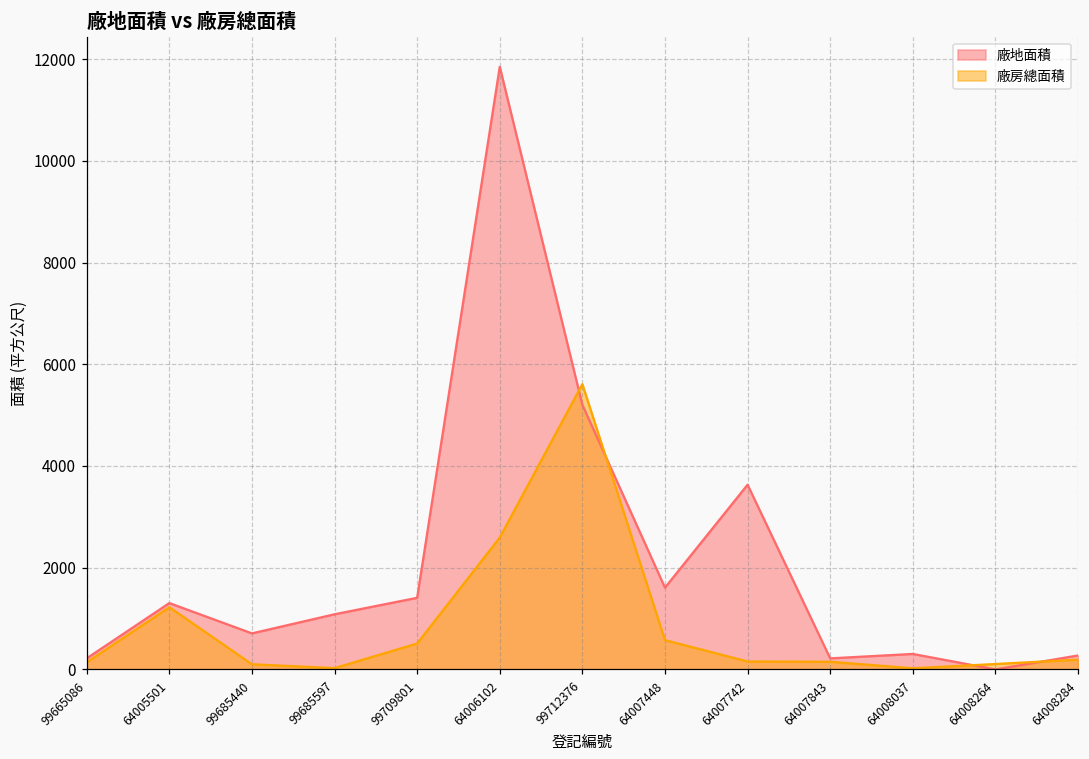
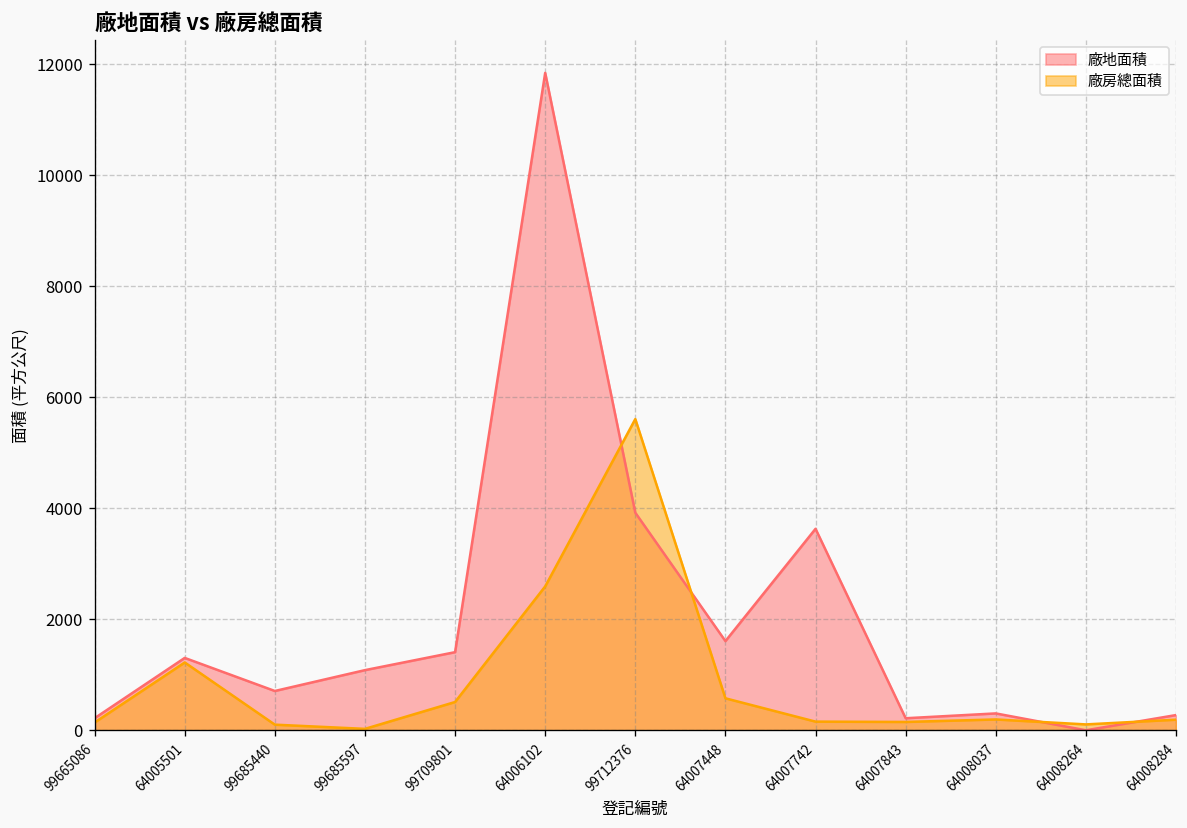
  {
    "廠地面積": {
      "99665086": 200,
      "64005501": 1300,
      "99685440": 700,
      "99685597": 1100,
      "99709801": 1400,
      "64006102": 11800,
-     "99712376": 5200,
+     "99712376": 3900,
      "64007448": 1600,
      "64007742": 3600,
      "64007843": 200,
      "64008037": 300,
      "64008264": 0,
      "64008284": 300
    },
    "廠房總面積": {
      "99665086": 100,
      "64005501": 1200,
      "99685440": 100,
      "99685597": 0,
      "99709801": 500,
      "64006102": 2600,
      "99712376": 5600,
      "64007448": 600,
      "64007742": 200,
      "64007843": 200,
-     "64008037": 0,
+     "64008037": 200,
      "64008264": 100,
      "64008284": 200
    }
  }
